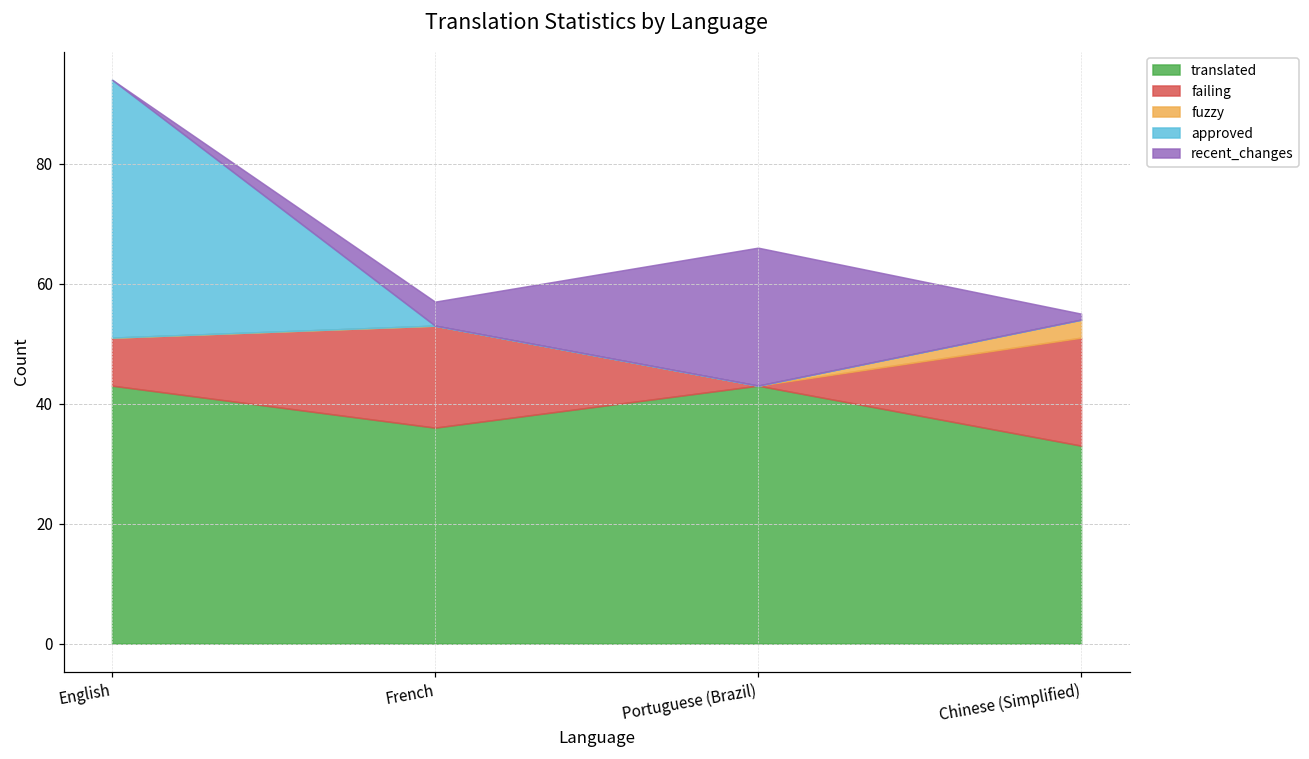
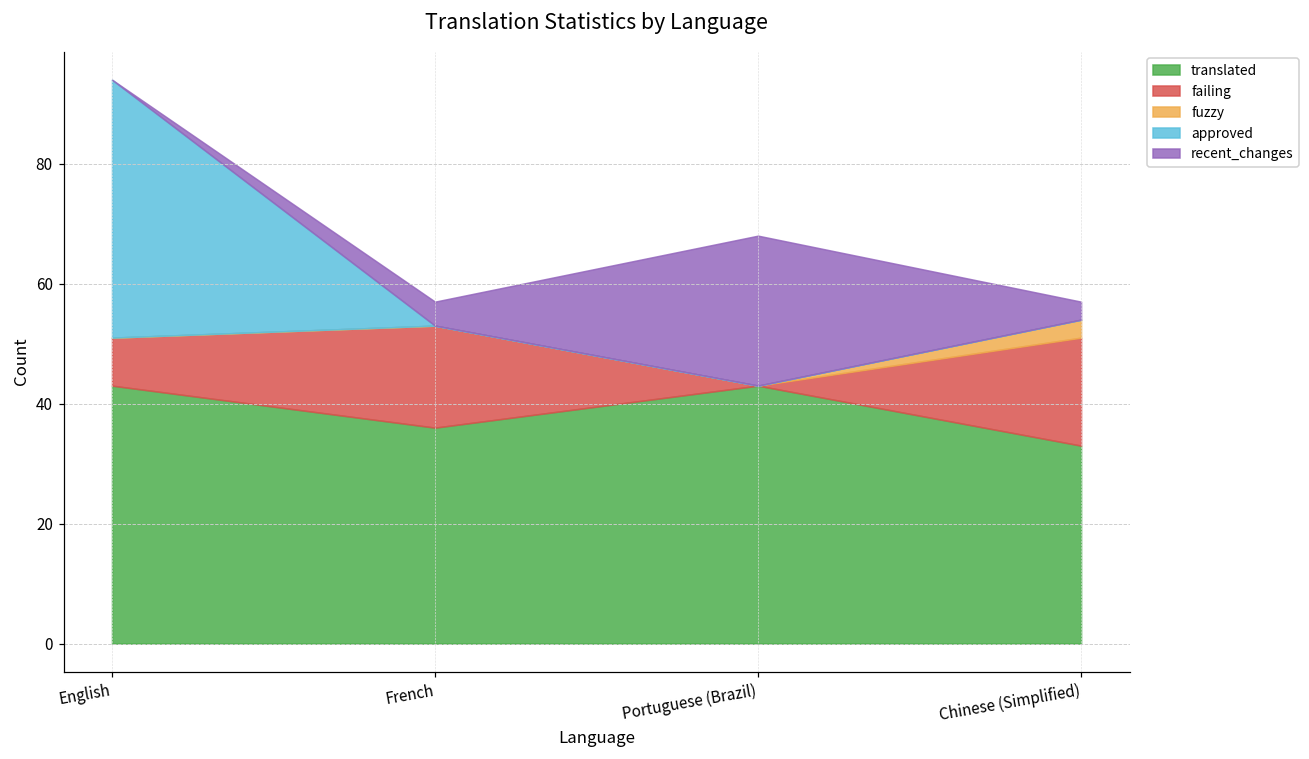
  {
    "translated": {
      "English": 43,
      "French": 36,
      "Chinese (Simplified)": 33
    },
    "failing": {
      "Chinese (Simplified)": 18
    },
    "recent_changes": {
      "French": 4,
-     "Portuguese (Brazil)": 23,
-     "Chinese (Simplified)": 1
+     "Portuguese (Brazil)": 25,
+     "Chinese (Simplified)": 3
    }
  }
